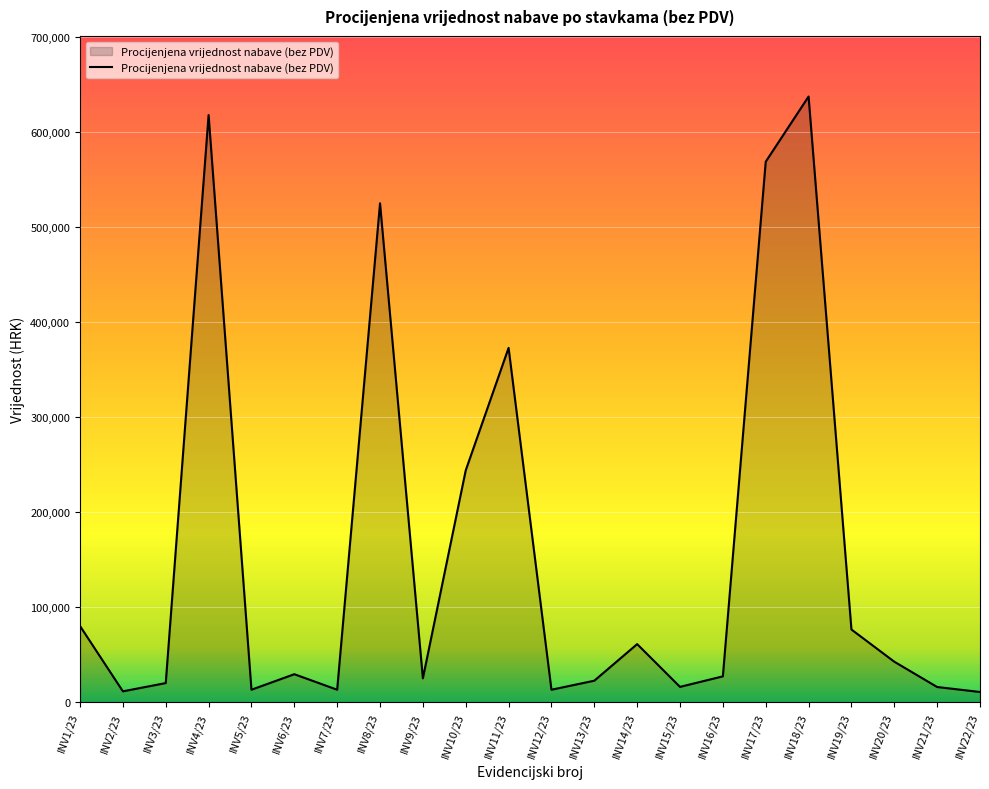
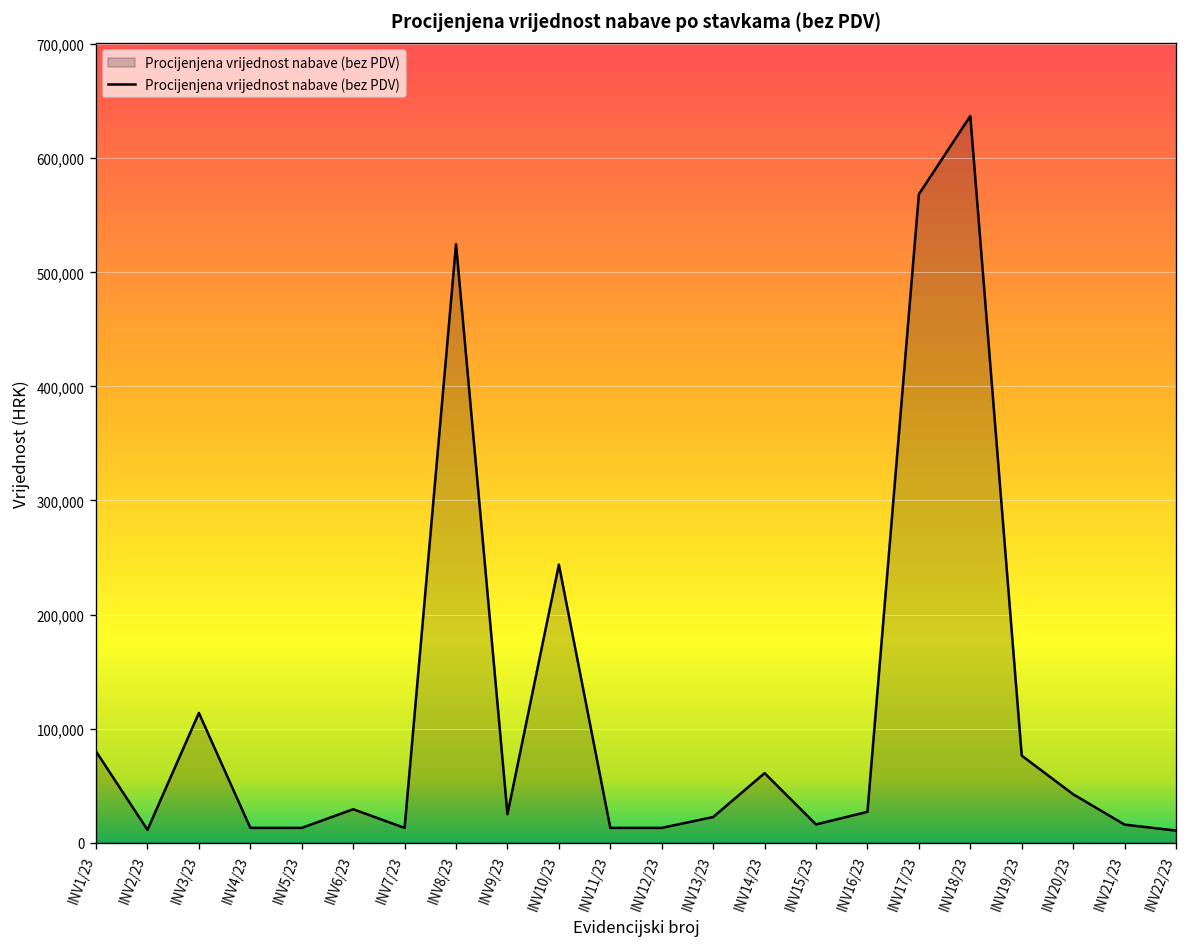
  {
    "INV1/23": "80,000",
    "INV2/23": "10,000",
-   "INV3/23": "20,000",
-   "INV4/23": "620,000",
+   "INV3/23": "110,000",
+   "INV4/23": "10,000",
    "INV5/23": "10,000",
    "INV6/23": "30,000",
    "INV7/23": "10,000",
    "INV8/23": "520,000",
    "INV9/23": "30,000",
    "INV10/23": "240,000",
-   "INV11/23": "370,000",
+   "INV11/23": "10,000",
    "INV12/23": "10,000",
    "INV13/23": "20,000",
    "INV14/23": "60,000",
    "INV15/23": "20,000",
    "INV16/23": "30,000",
    "INV17/23": "570,000",
    "INV18/23": "640,000",
    "INV19/23": "80,000",
    "INV20/23": "40,000",
    "INV21/23": "20,000",
    "INV22/23": "10,000"
  }
